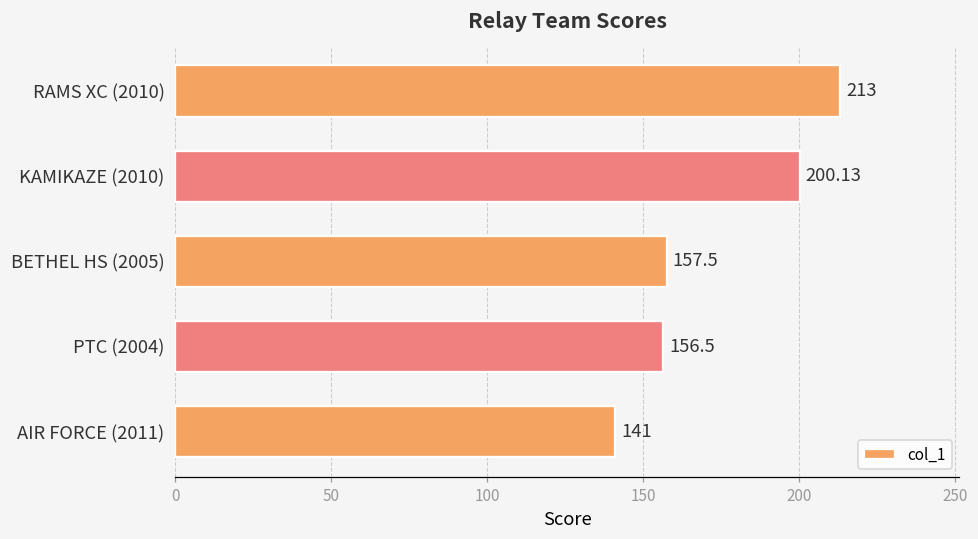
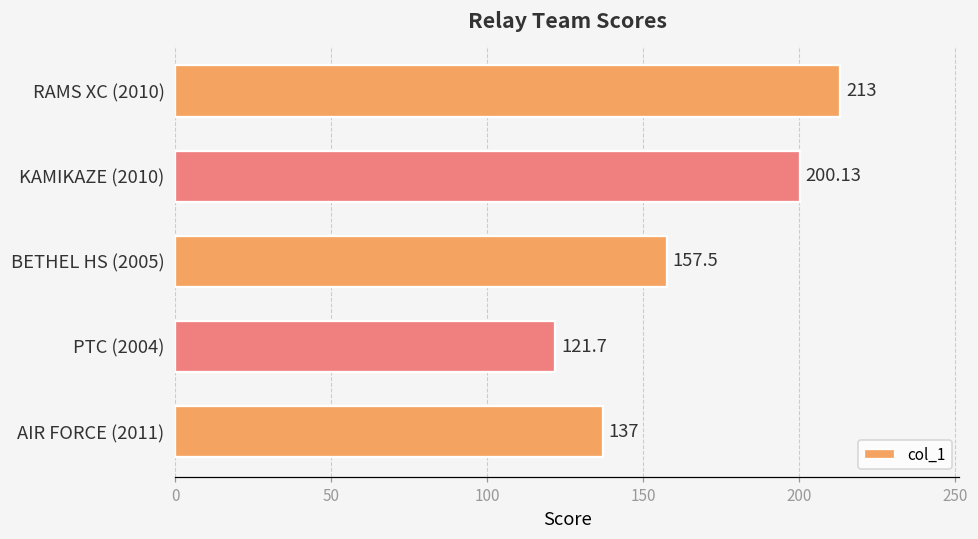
  {
    "RAMS XC (2010)": 213,
    "KAMIKAZE (2010)": 200.13,
    "BETHEL HS (2005)": 157.5,
-   "PTC (2004)": 156.5,
-   "AIR FORCE (2011)": 141
+   "PTC (2004)": 121.7,
+   "AIR FORCE (2011)": 137
  }
